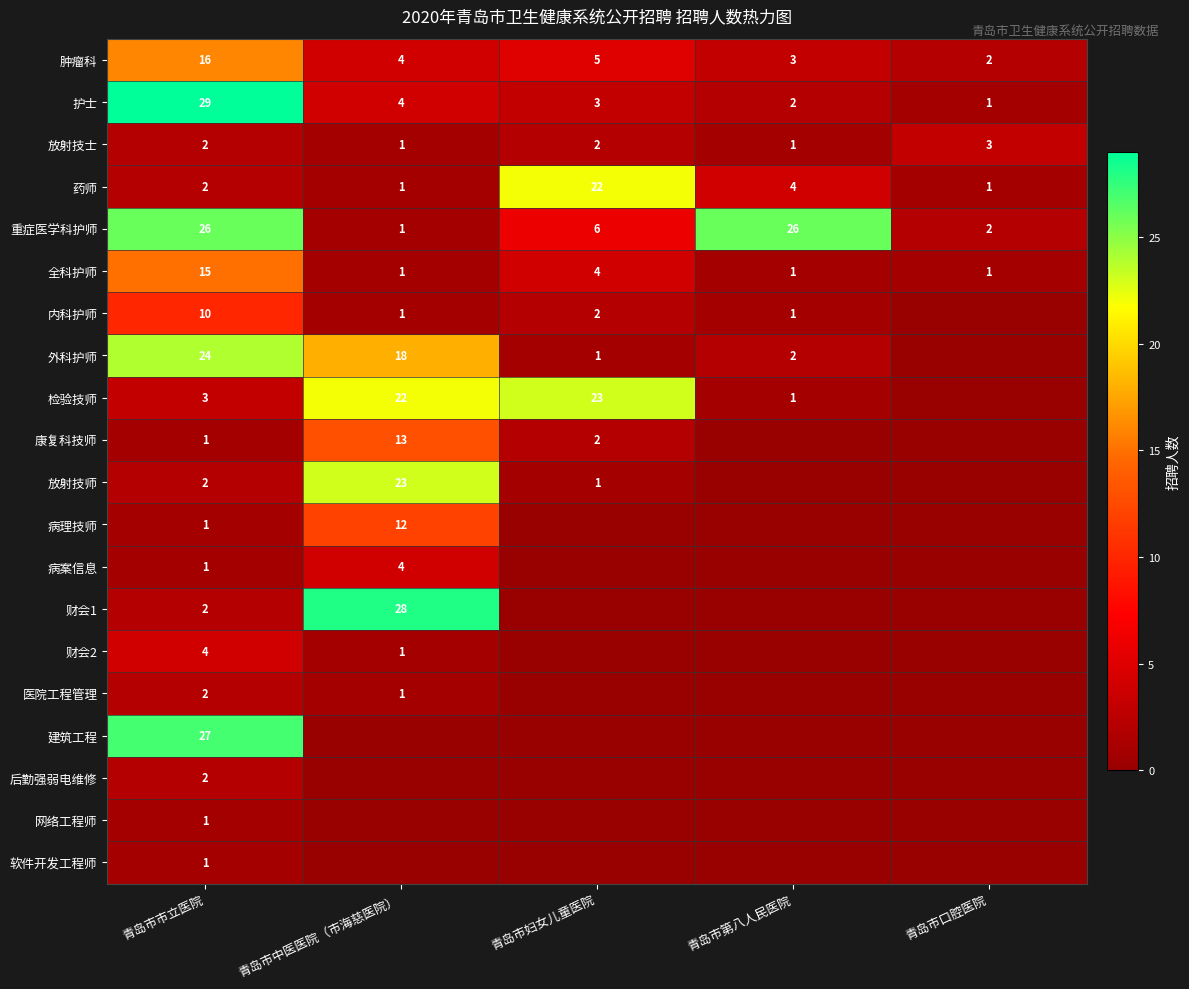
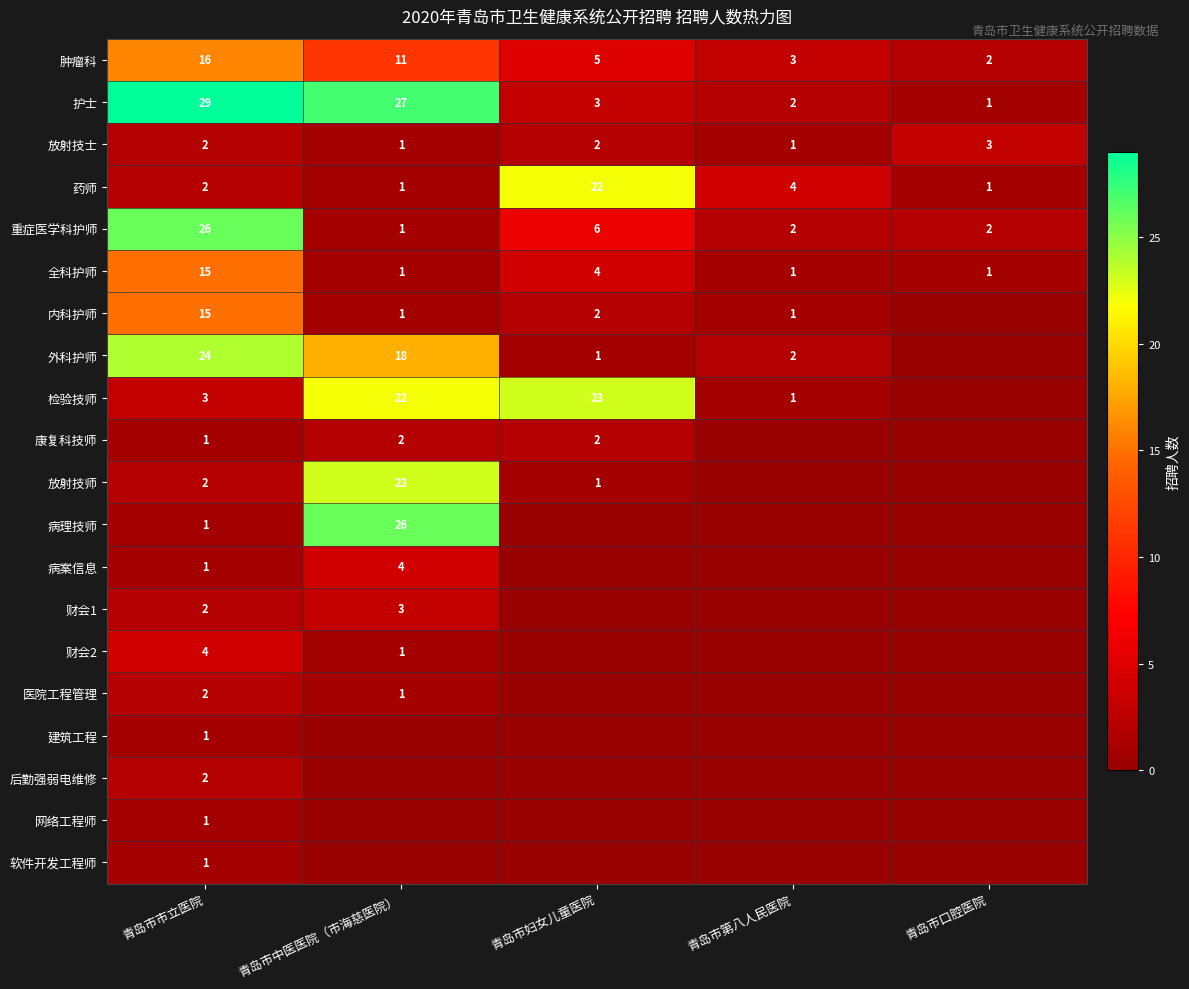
  {
    "肿瘤科": {
      "青岛市市立医院": 16,
-     "青岛市中医医院（市海慈医院）": 4,
+     "青岛市中医医院（市海慈医院）": 11,
      "青岛市妇女儿童医院": 5,
      "青岛市第八人民医院": 3,
      "青岛市口腔医院": 2
    },
    "护士": {
      "青岛市市立医院": 29,
-     "青岛市中医医院（市海慈医院）": 4,
+     "青岛市中医医院（市海慈医院）": 27,
      "青岛市妇女儿童医院": 3,
      "青岛市第八人民医院": 2,
      "青岛市口腔医院": 1
    },
    "放射技士": {
      "青岛市市立医院": 2,
      "青岛市中医医院（市海慈医院）": 1,
      "青岛市妇女儿童医院": 2,
      "青岛市第八人民医院": 1,
      "青岛市口腔医院": 3
    },
    "药师": {
      "青岛市市立医院": 2,
      "青岛市中医医院（市海慈医院）": 1,
      "青岛市妇女儿童医院": 22,
      "青岛市第八人民医院": 4,
      "青岛市口腔医院": 1
    },
    "重症医学科护师": {
      "青岛市市立医院": 26,
      "青岛市中医医院（市海慈医院）": 1,
      "青岛市妇女儿童医院": 6,
-     "青岛市第八人民医院": 26,
+     "青岛市第八人民医院": 2,
      "青岛市口腔医院": 2
    },
    "全科护师": {
      "青岛市市立医院": 15,
      "青岛市中医医院（市海慈医院）": 1,
      "青岛市妇女儿童医院": 4,
      "青岛市第八人民医院": 1,
      "青岛市口腔医院": 1
    },
    "内科护师": {
-     "青岛市市立医院": 10,
+     "青岛市市立医院": 15,
      "青岛市中医医院（市海慈医院）": 1,
      "青岛市妇女儿童医院": 2,
      "青岛市第八人民医院": 1
    },
    "外科护师": {
      "青岛市市立医院": 24,
      "青岛市中医医院（市海慈医院）": 18,
      "青岛市妇女儿童医院": 1,
      "青岛市第八人民医院": 2
    },
    "检验技师": {
      "青岛市市立医院": 3,
      "青岛市中医医院（市海慈医院）": 22,
      "青岛市妇女儿童医院": 23,
      "青岛市第八人民医院": 1
    },
    "康复科技师": {
      "青岛市市立医院": 1,
-     "青岛市中医医院（市海慈医院）": 13,
+     "青岛市中医医院（市海慈医院）": 2,
      "青岛市妇女儿童医院": 2
    },
    "放射技师": {
      "青岛市市立医院": 2,
      "青岛市中医医院（市海慈医院）": 23,
      "青岛市妇女儿童医院": 1
    },
    "病理技师": {
      "青岛市市立医院": 1,
-     "青岛市中医医院（市海慈医院）": 12
+     "青岛市中医医院（市海慈医院）": 26
    },
    "病案信息": {
      "青岛市市立医院": 1,
      "青岛市中医医院（市海慈医院）": 4
    },
    "财会1": {
      "青岛市市立医院": 2,
-     "青岛市中医医院（市海慈医院）": 28
+     "青岛市中医医院（市海慈医院）": 3
    },
    "财会2": {
      "青岛市市立医院": 4,
      "青岛市中医医院（市海慈医院）": 1
    },
    "医院工程管理": {
      "青岛市市立医院": 2,
      "青岛市中医医院（市海慈医院）": 1
    },
    "建筑工程": {
-     "青岛市市立医院": 27
+     "青岛市市立医院": 1
    },
    "后勤强弱电维修": {
      "青岛市市立医院": 2
    },
    "网络工程师": {
      "青岛市市立医院": 1
    },
    "软件开发工程师": {
      "青岛市市立医院": 1
    }
  }
